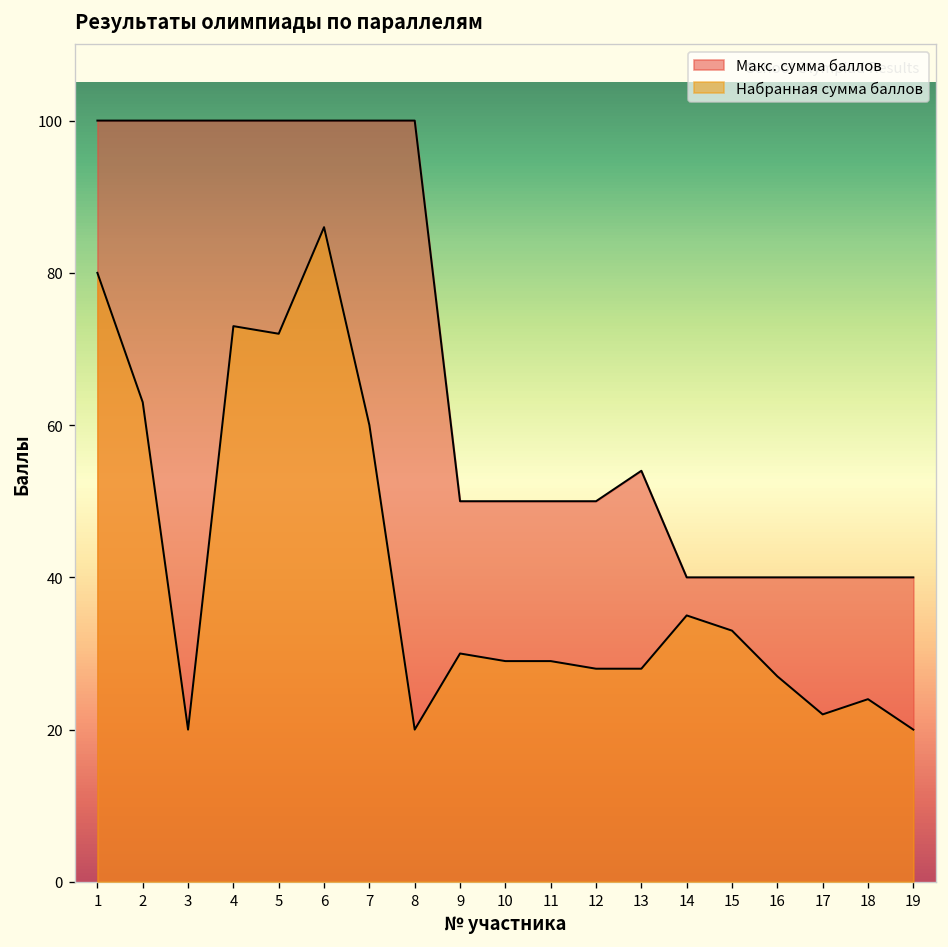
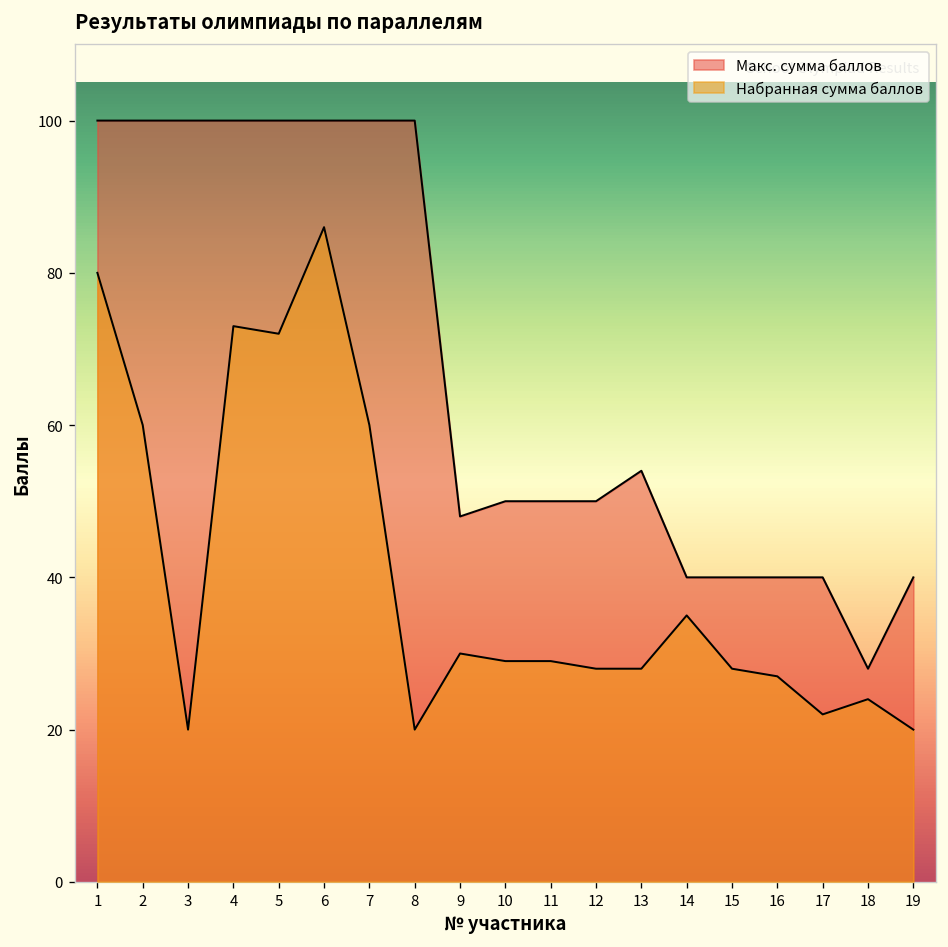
  {
    "Макс. сумма баллов": {
      "1": 100,
      "2": 100,
      "3": 100,
      "4": 100,
      "5": 100,
      "6": 100,
      "7": 100,
      "8": 100,
-     "9": 50,
+     "9": 48,
      "10": 50,
      "11": 50,
      "12": 50,
      "13": 54,
      "14": 40,
      "15": 40,
      "16": 40,
      "17": 40,
-     "18": 40,
+     "18": 28,
      "19": 40
    },
    "Набранная сумма баллов": {
      "1": 80,
-     "2": 63,
+     "2": 60,
      "3": 20,
      "4": 73,
      "5": 72,
      "6": 86,
      "7": 60,
      "8": 20,
      "9": 30,
      "10": 29,
      "11": 29,
      "12": 28,
      "13": 28,
      "14": 35,
-     "15": 33,
+     "15": 28,
      "16": 27,
      "17": 22,
      "18": 24,
      "19": 20
    }
  }
